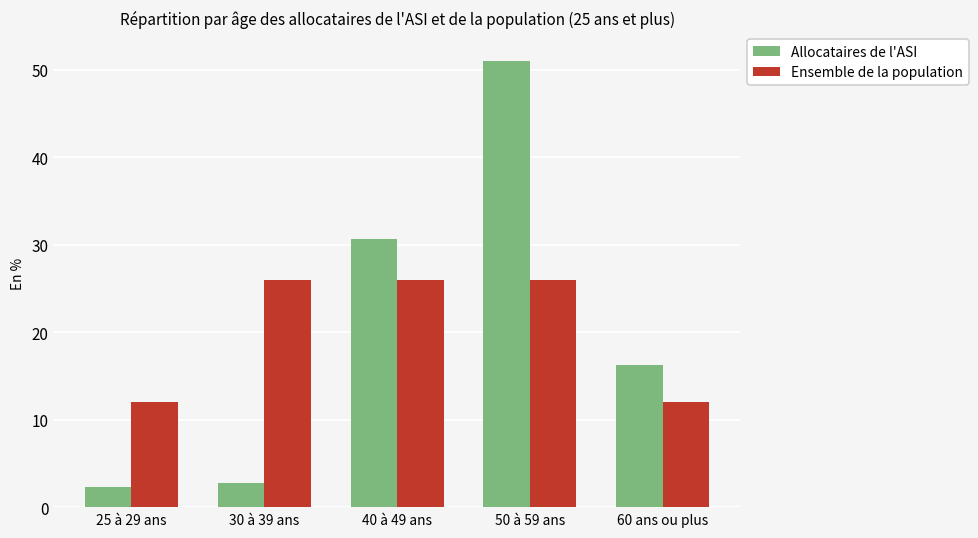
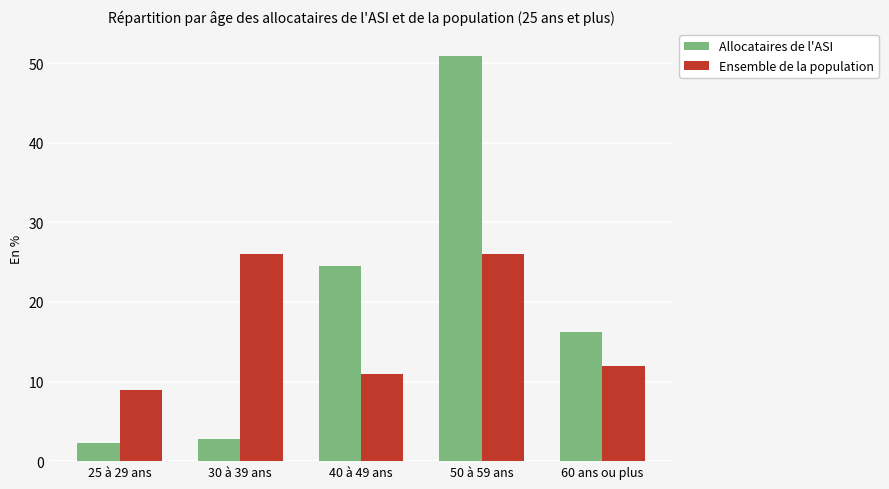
  {
    "Allocataires de l'ASI": {
      "25 à 29 ans": 2,
      "30 à 39 ans": 3,
-     "40 à 49 ans": 31,
+     "40 à 49 ans": 25,
      "50 à 59 ans": 51,
      "60 ans ou plus": 16
    },
    "Ensemble de la population": {
-     "25 à 29 ans": 12,
+     "25 à 29 ans": 9,
      "30 à 39 ans": 26,
-     "40 à 49 ans": 26,
+     "40 à 49 ans": 11,
      "50 à 59 ans": 26,
      "60 ans ou plus": 12
    }
  }
